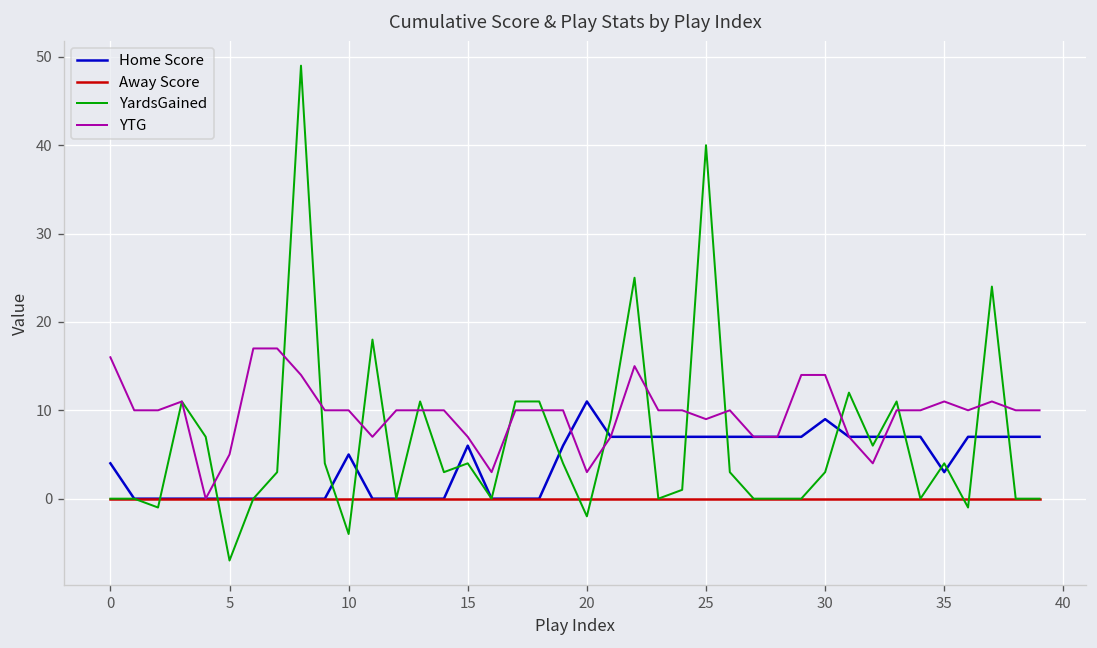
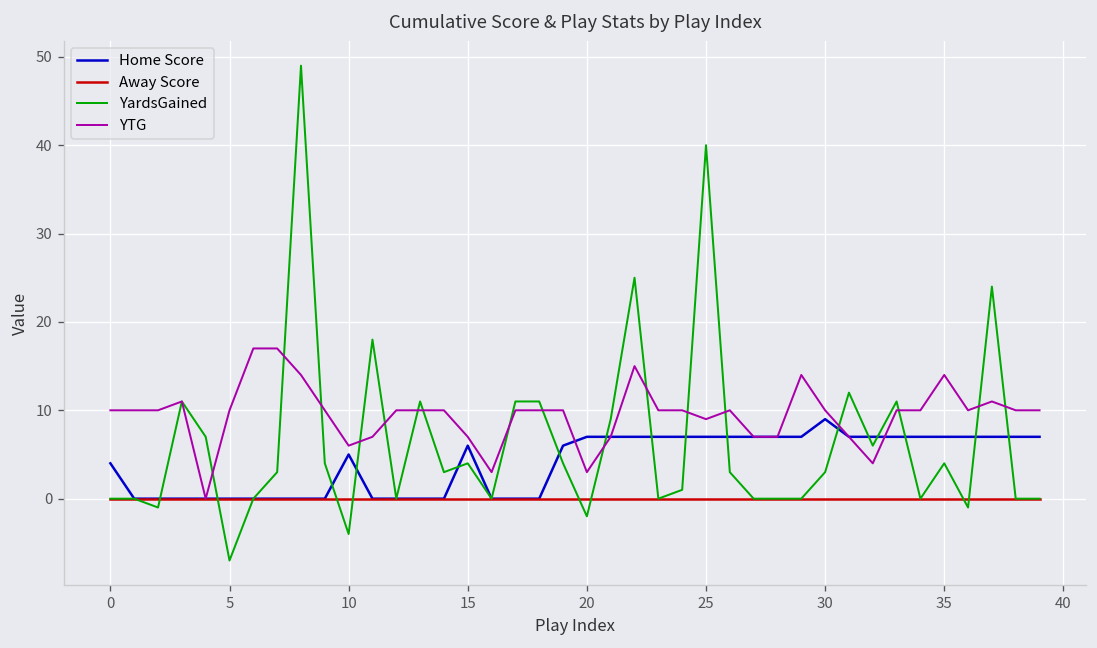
  {
    "Home Score": {
      "0": 4,
      "10": 5,
      "15": 6,
-     "20": 11,
+     "20": 7,
      "25": 7,
      "30": 9,
-     "35": 3
+     "35": 7
    },
    "Away Score": {
      "10": 0,
      "15": 0,
      "20": 0,
      "25": 0,
      "30": 0,
      "35": 0
    },
    "YardsGained": {
      "5": -7,
      "10": -4,
      "15": 4,
      "20": -2,
      "25": 40,
      "30": 3,
      "35": 4
    },
    "YTG": {
-     "0": 16,
-     "5": 5,
-     "10": 10,
+     "0": 10,
+     "5": 10,
+     "10": 6,
      "15": 7,
      "20": 3,
      "25": 9,
-     "30": 14,
-     "35": 11
+     "30": 10,
+     "35": 14
    }
  }
